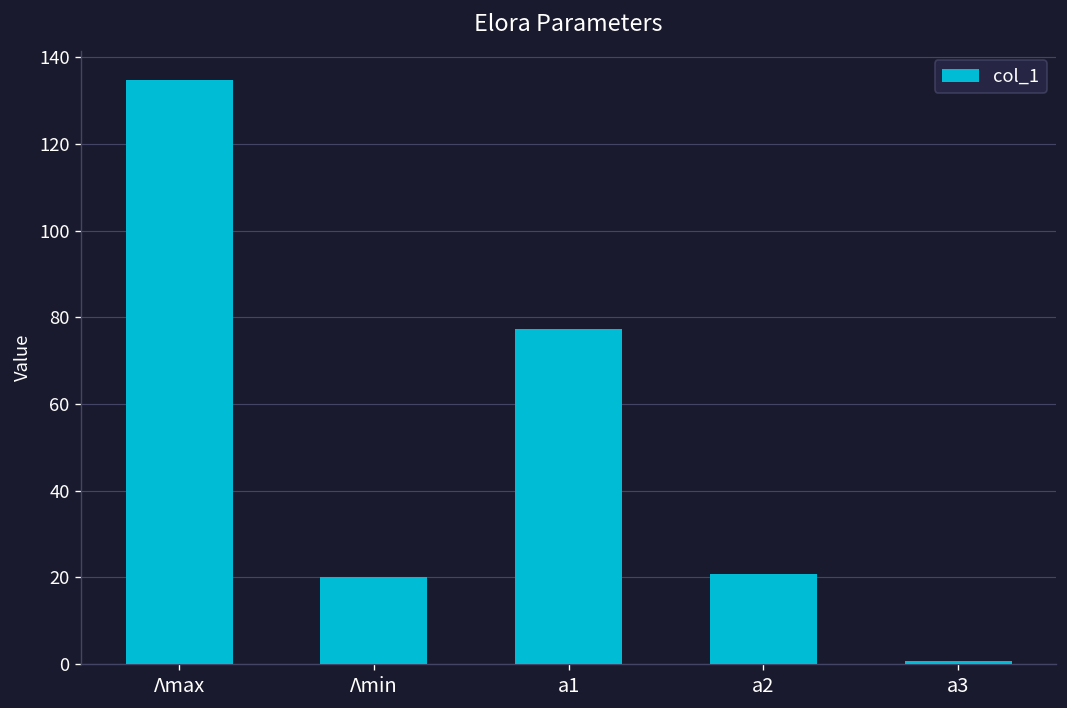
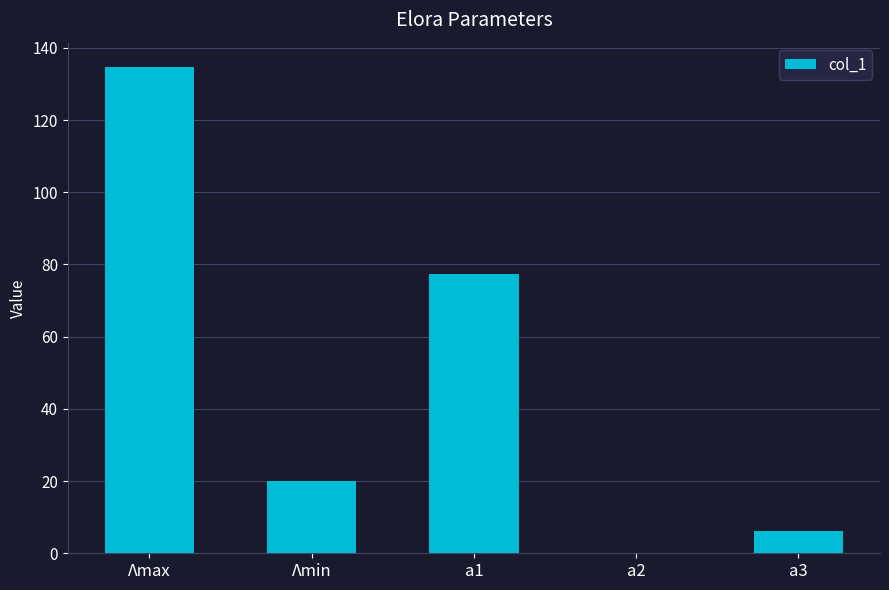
  {
    "Λmax": 135,
    "Λmin": 20,
    "a1": 77,
-   "a2": 21,
-   "a3": 1
+   "a2": 0,
+   "a3": 6
  }
